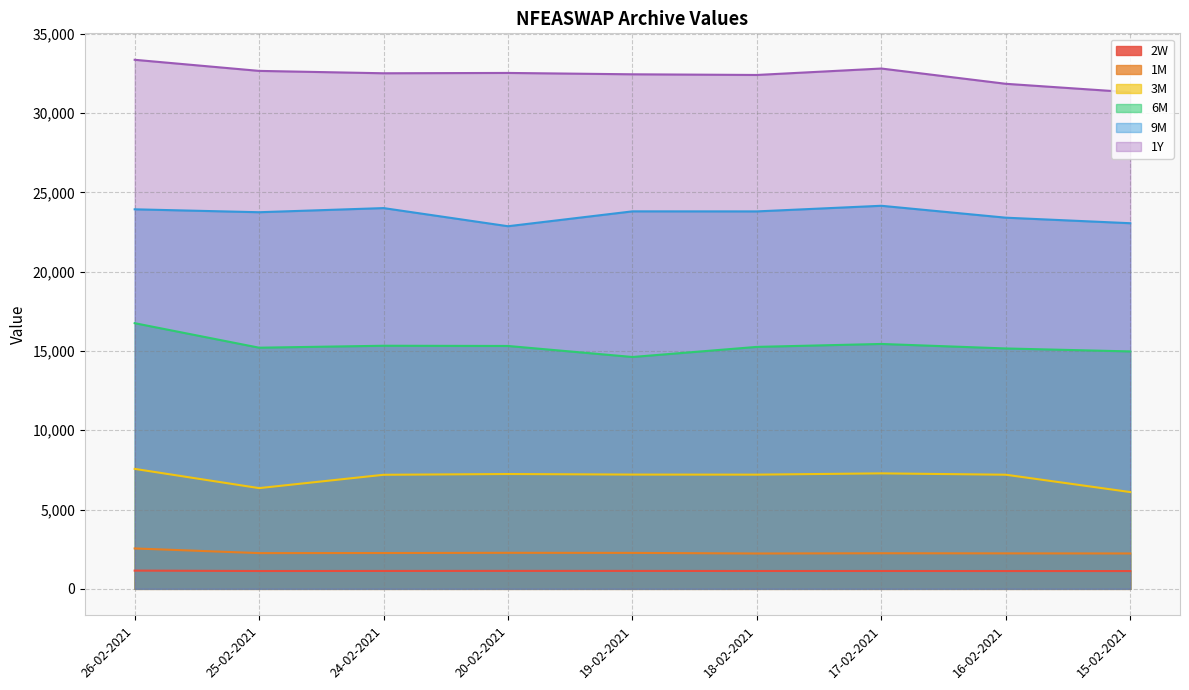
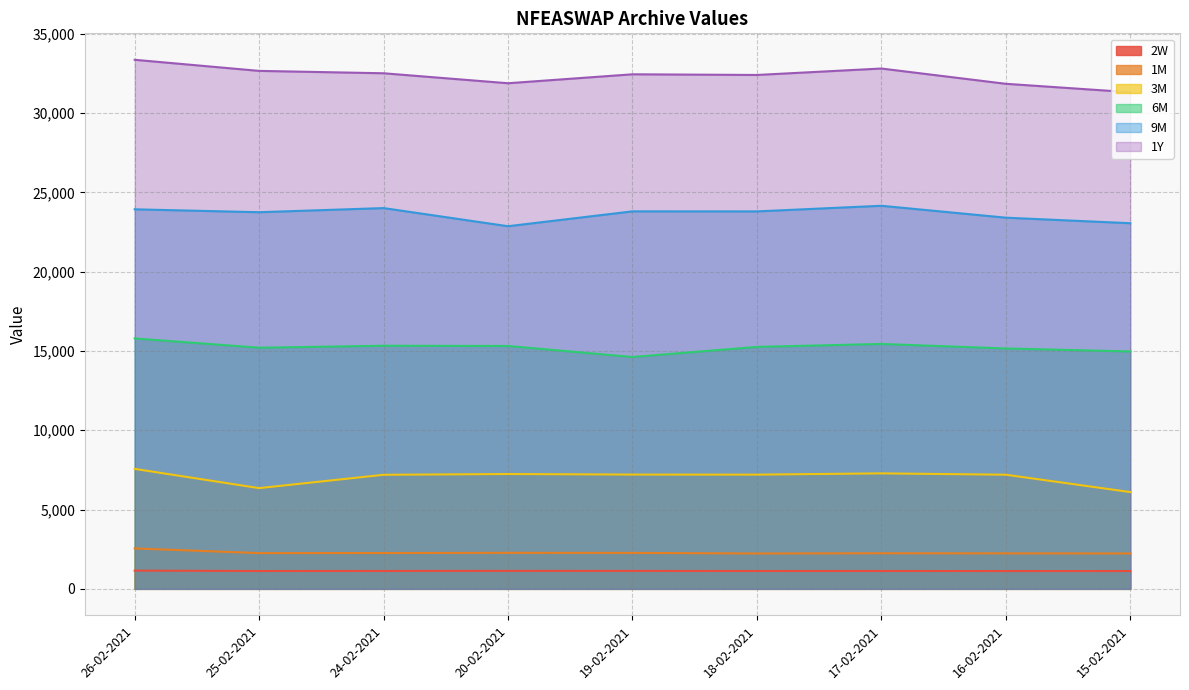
  {
    "3M": {
      "26-02-2021": "7,600",
      "25-02-2021": "6,400",
      "24-02-2021": "7,200",
      "20-02-2021": "7,200",
      "19-02-2021": "7,200",
      "18-02-2021": "7,200",
      "17-02-2021": "7,300",
      "16-02-2021": "7,200",
      "15-02-2021": "6,100"
    },
    "6M": {
-     "26-02-2021": "16,800",
+     "26-02-2021": "15,800",
      "25-02-2021": "15,200",
      "24-02-2021": "15,300",
      "20-02-2021": "15,300",
      "19-02-2021": "14,600",
      "18-02-2021": "15,300",
      "17-02-2021": "15,400",
      "16-02-2021": "15,200",
      "15-02-2021": "15,000"
    },
    "9M": {
      "26-02-2021": "23,900",
      "25-02-2021": "23,800",
      "24-02-2021": "24,000",
      "20-02-2021": "22,900",
      "19-02-2021": "23,800",
      "18-02-2021": "23,800",
      "17-02-2021": "24,200",
      "16-02-2021": "23,400",
      "15-02-2021": "23,100"
    },
    "1Y": {
      "26-02-2021": "33,400",
      "25-02-2021": "32,700",
      "24-02-2021": "32,500",
-     "20-02-2021": "32,500",
+     "20-02-2021": "31,900",
      "19-02-2021": "32,400",
      "18-02-2021": "32,400",
      "17-02-2021": "32,800",
      "16-02-2021": "31,800"
    }
  }
